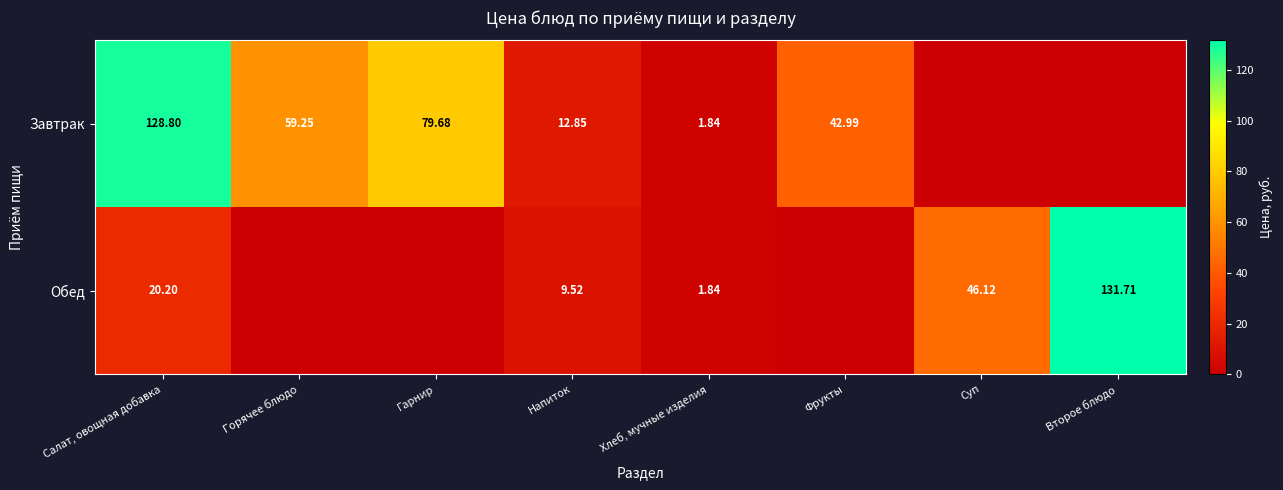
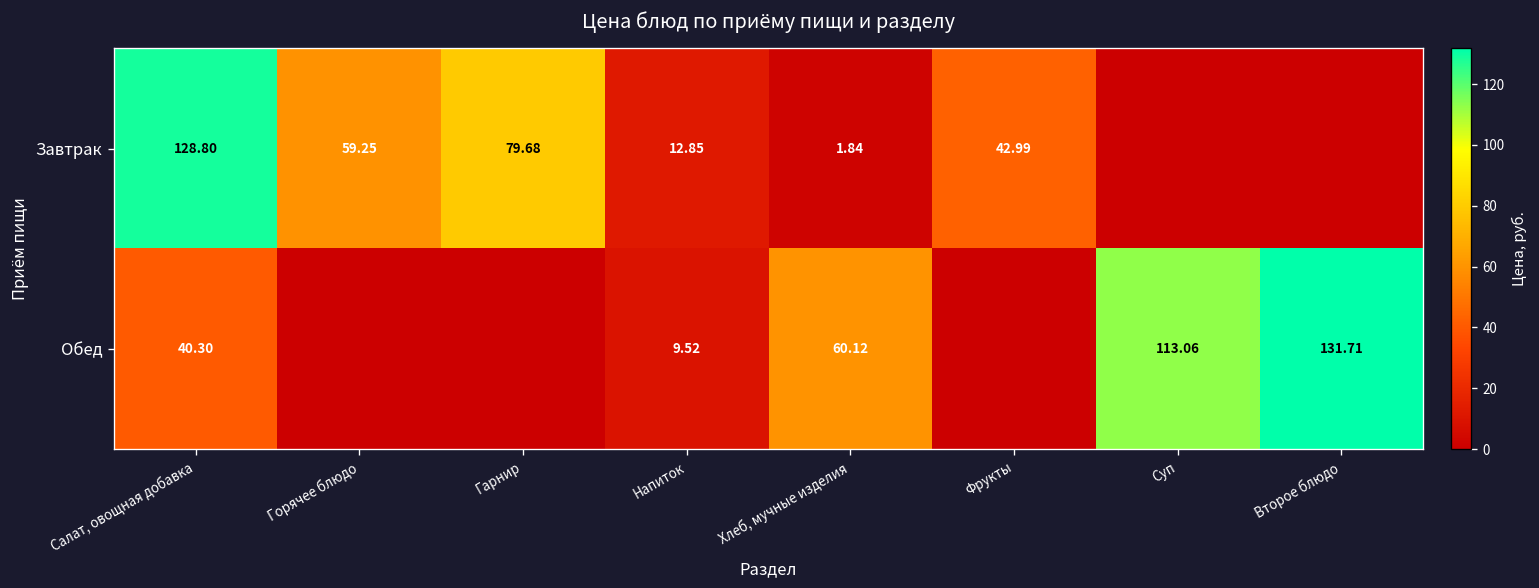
  {
    "Завтрак": {
      "Салат, овощная добавка": 128.80,
      "Горячее блюдо": 59.25,
      "Гарнир": 79.68,
      "Напиток": 12.85,
      "Хлеб, мучные изделия": 1.84,
      "Фрукты": 42.99
    },
    "Обед": {
-     "Салат, овощная добавка": 20.20,
+     "Салат, овощная добавка": 40.30,
      "Напиток": 9.52,
-     "Хлеб, мучные изделия": 1.84,
-     "Суп": 46.12,
+     "Хлеб, мучные изделия": 60.12,
+     "Суп": 113.06,
      "Второе блюдо": 131.71
    }
  }
